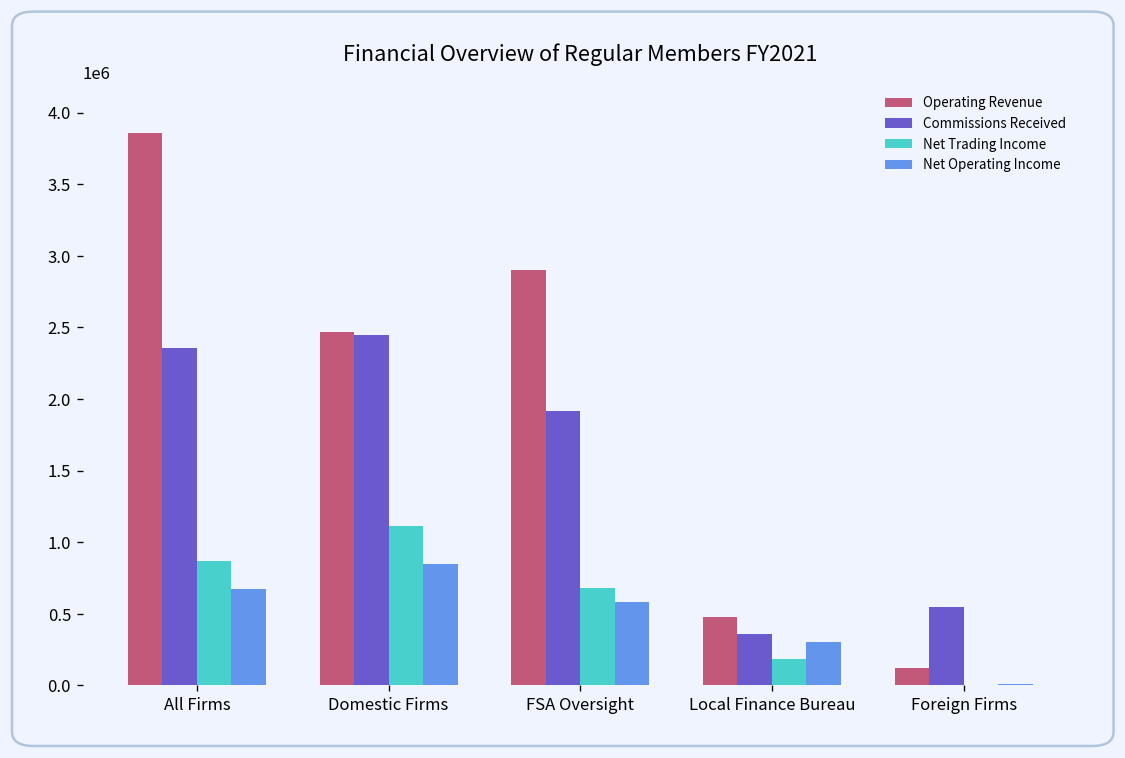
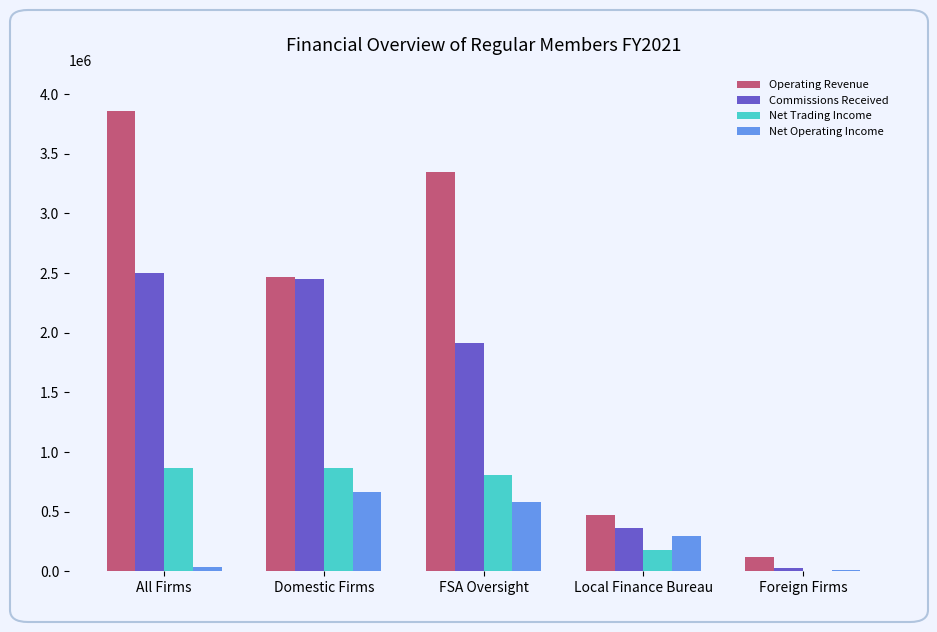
  {
    "Operating Revenue": {
      "All Firms": 3860000,
      "Domestic Firms": 2470000,
-     "FSA Oversight": 2900000,
+     "FSA Oversight": 3350000,
      "Local Finance Bureau": 480000,
      "Foreign Firms": 120000
    },
    "Commissions Received": {
-     "All Firms": 2360000,
+     "All Firms": 2500000,
      "Domestic Firms": 2450000,
      "FSA Oversight": 1910000,
      "Local Finance Bureau": 360000,
-     "Foreign Firms": 550000
+     "Foreign Firms": 30000
    },
    "Net Trading Income": {
      "All Firms": 870000,
-     "Domestic Firms": 1110000,
-     "FSA Oversight": 680000,
+     "Domestic Firms": 860000,
+     "FSA Oversight": 800000,
      "Local Finance Bureau": 180000
    },
    "Net Operating Income": {
-     "All Firms": 670000,
-     "Domestic Firms": 850000,
+     "All Firms": 30000,
+     "Domestic Firms": 660000,
      "FSA Oversight": 580000,
      "Local Finance Bureau": 300000
    }
  }
